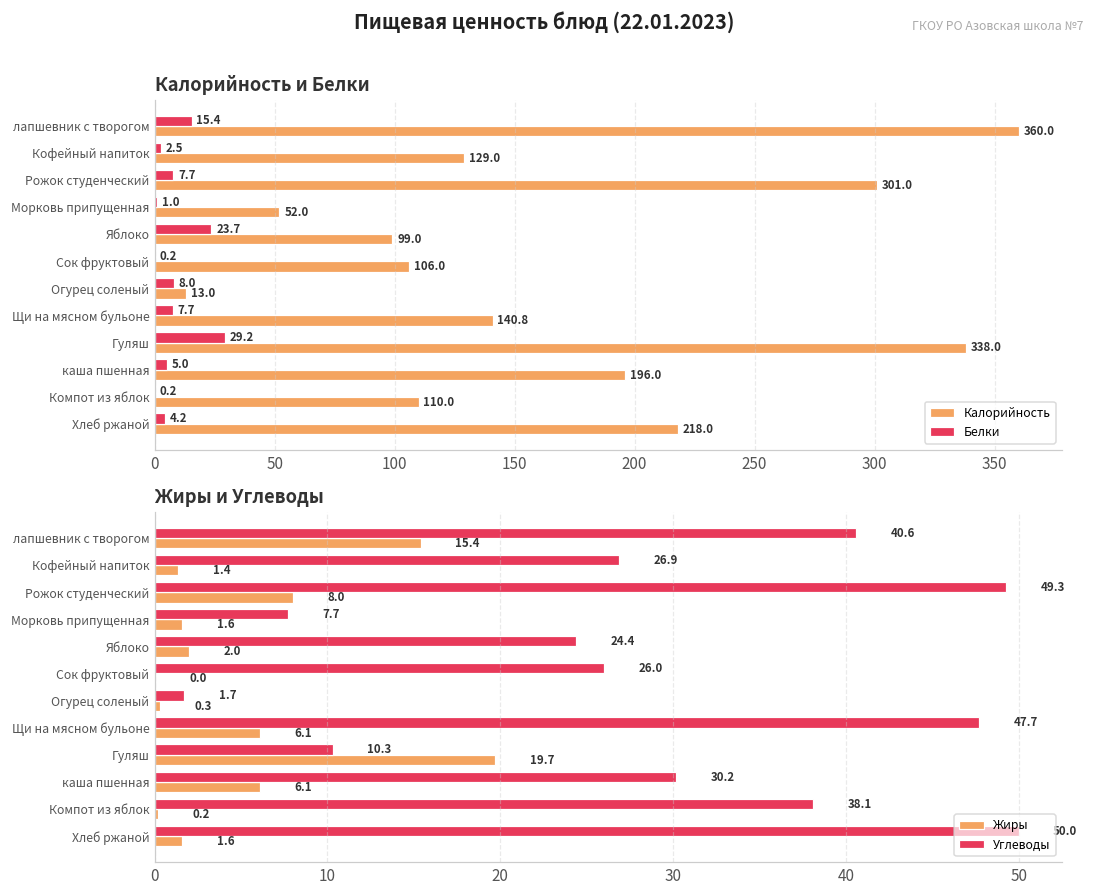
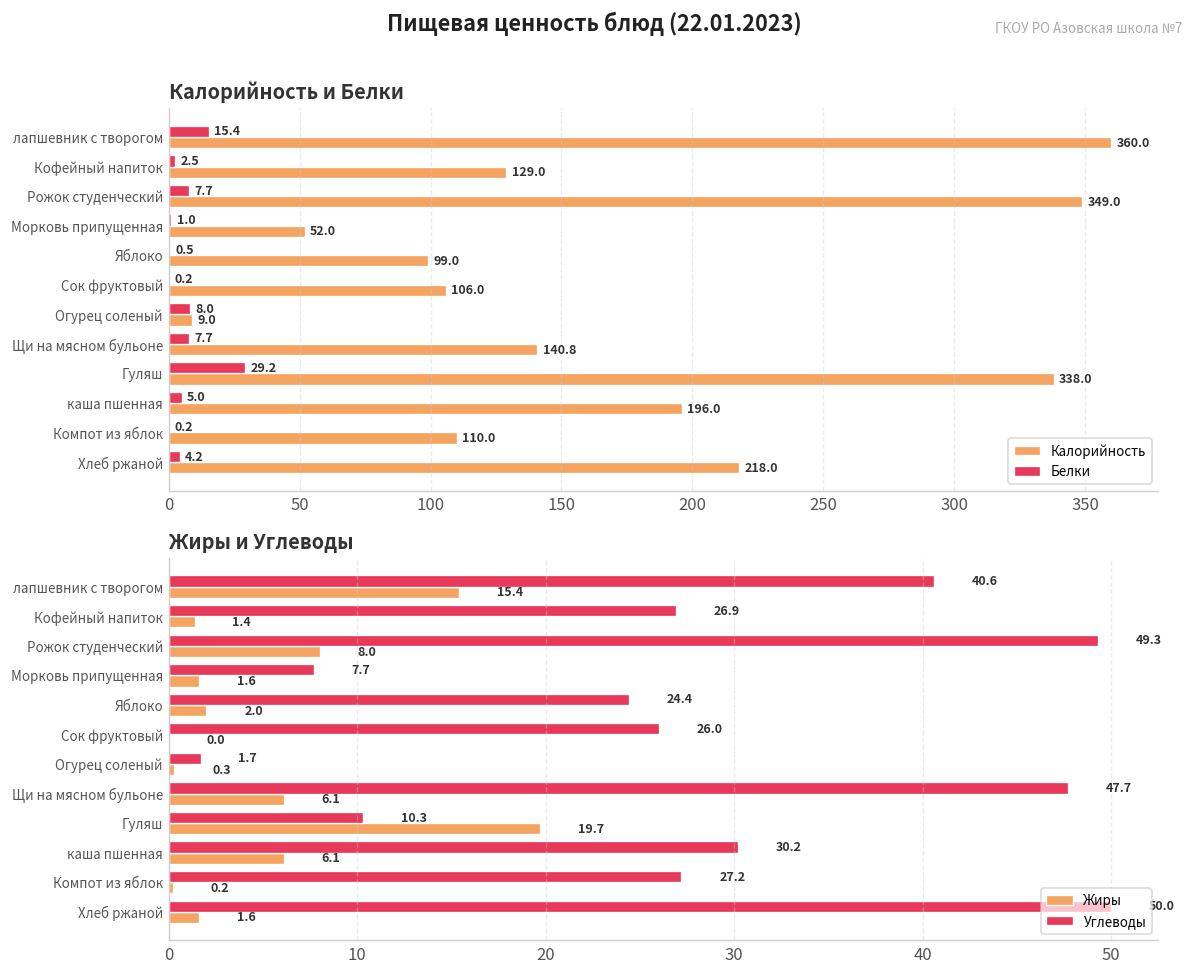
  {
    "Калорийность и Белки": {
      "Калорийность": {
        "лапшевник с творогом": 360.0,
        "Кофейный напиток": 129.0,
-       "Рожок студенческий": 301.0,
+       "Рожок студенческий": 349.0,
        "Морковь припущенная": 52.0,
        "Яблоко": 99.0,
        "Сок фруктовый": 106.0,
-       "Огурец соленый": 13.0,
+       "Огурец соленый": 9.0,
        "Щи на мясном бульоне": 140.8,
        "Гуляш": 338.0,
        "каша пшенная": 196.0,
        "Компот из яблок": 110.0,
        "Хлеб ржаной": 218.0
      },
      "Белки": {
        "лапшевник с творогом": 15.4,
        "Кофейный напиток": 2.5,
        "Рожок студенческий": 7.7,
        "Морковь припущенная": 1.0,
-       "Яблоко": 23.7,
+       "Яблоко": 0.5,
        "Сок фруктовый": 0.2,
        "Огурец соленый": 8.0,
        "Щи на мясном бульоне": 7.7,
        "Гуляш": 29.2,
        "каша пшенная": 5.0,
        "Компот из яблок": 0.2,
        "Хлеб ржаной": 4.2
      }
    },
    "Жиры и Углеводы": {
      "Жиры": {
        "лапшевник с творогом": 15.4,
        "Гуляш": 19.7
      },
      "Углеводы": {
-       "Компот из яблок": 38.1
+       "Компот из яблок": 27.2
      }
    }
  }
